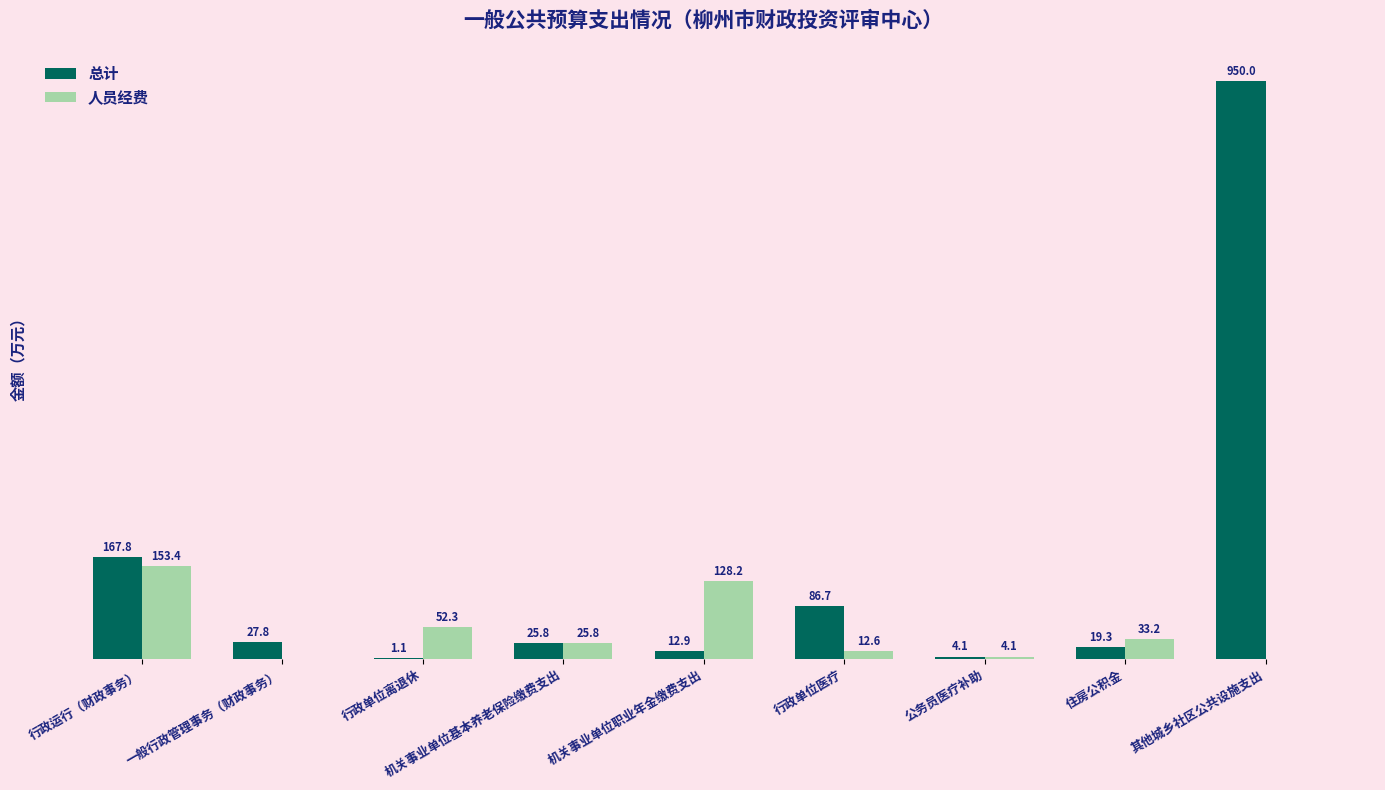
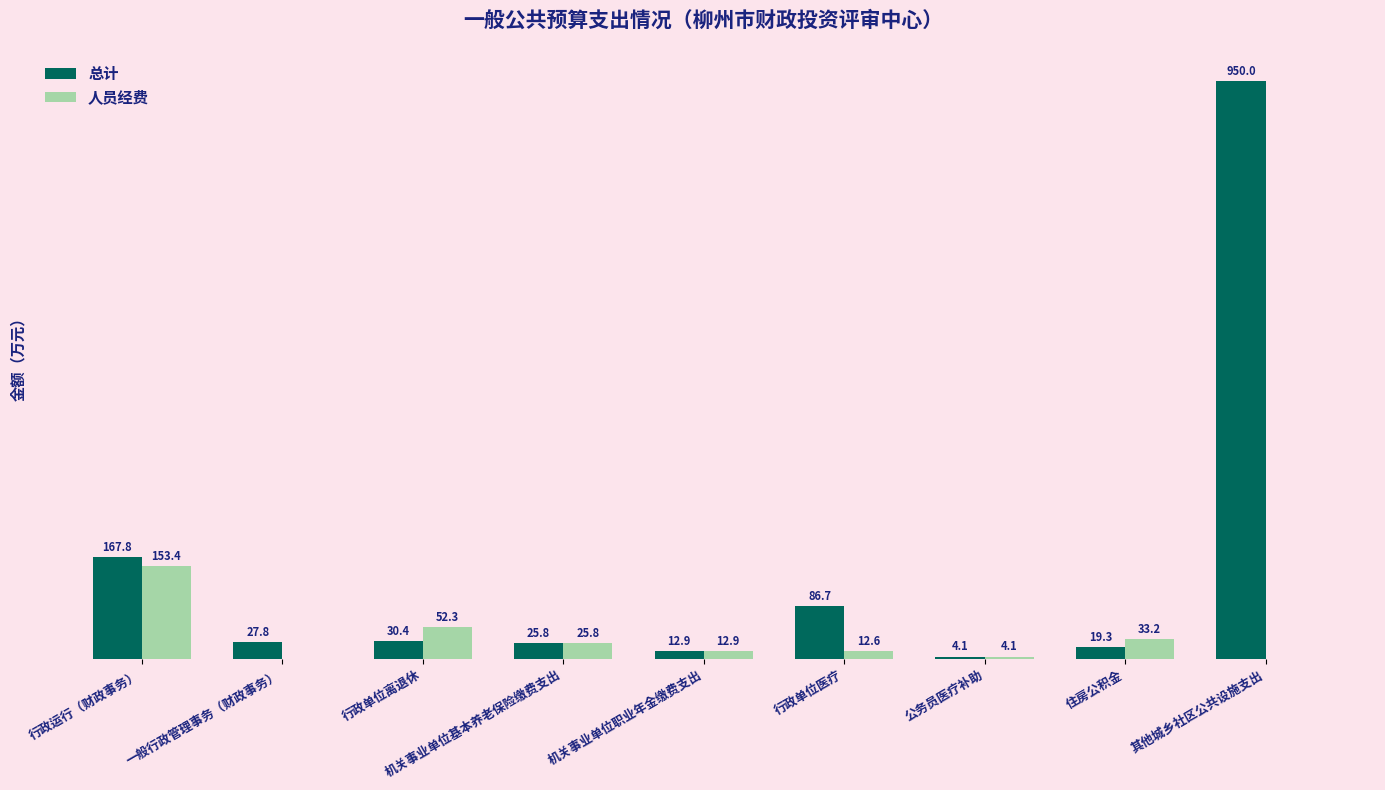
  {
    "总计": {
      "行政运行（财政事务）": 167.8,
      "一般行政管理事务（财政事务）": 27.8,
-     "行政单位离退休": 1.1,
+     "行政单位离退休": 30.4,
      "机关事业单位基本养老保险缴费支出": 25.8,
      "机关事业单位职业年金缴费支出": 12.9,
      "行政单位医疗": 86.7,
      "公务员医疗补助": 4.1,
      "住房公积金": 19.3,
      "其他城乡社区公共设施支出": 950.0
    },
    "人员经费": {
      "行政运行（财政事务）": 153.4,
      "行政单位离退休": 52.3,
      "机关事业单位基本养老保险缴费支出": 25.8,
-     "机关事业单位职业年金缴费支出": 128.2,
+     "机关事业单位职业年金缴费支出": 12.9,
      "行政单位医疗": 12.6,
      "公务员医疗补助": 4.1,
      "住房公积金": 33.2
    }
  }
